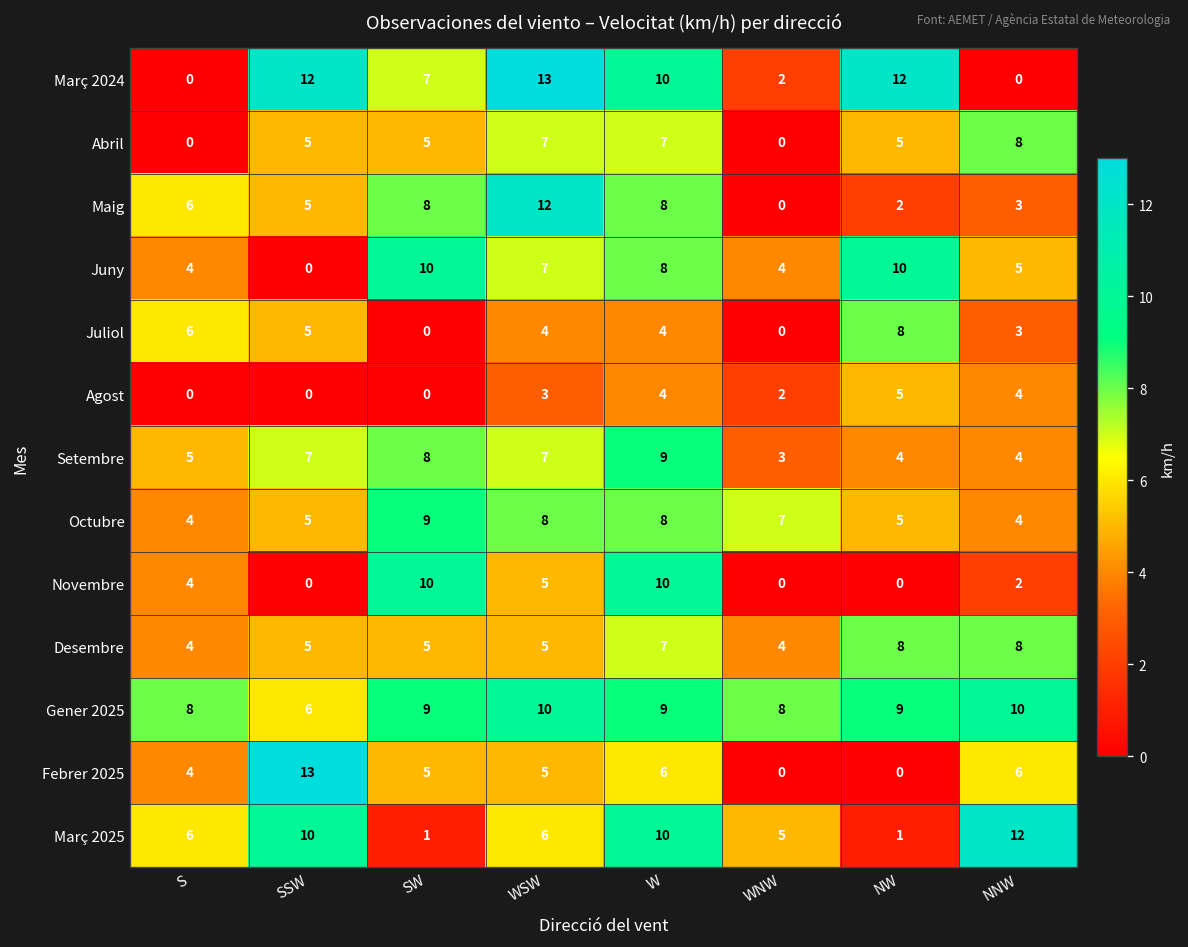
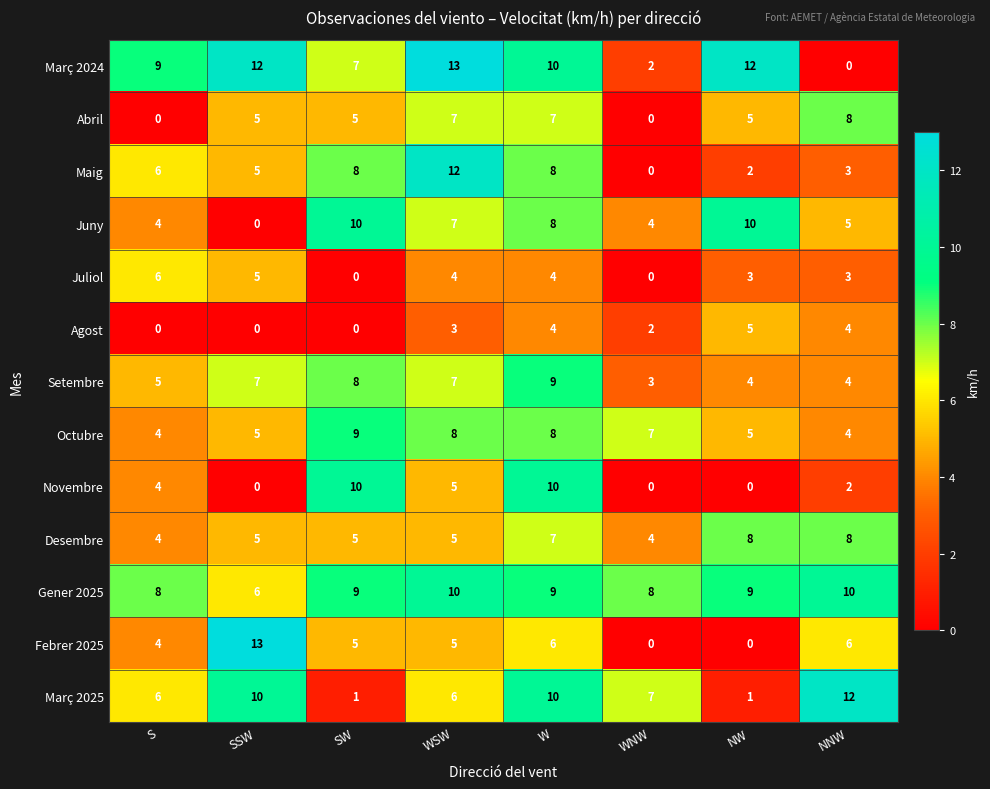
  {
    "Març 2024": {
-     "S": 0,
+     "S": 9,
      "SSW": 12,
      "SW": 7,
      "WSW": 13,
      "W": 10,
      "WNW": 2,
      "NW": 12,
      "NNW": 0
    },
    "Abril": {
      "S": 0,
      "SSW": 5,
      "SW": 5,
      "WSW": 7,
      "W": 7,
      "WNW": 0,
      "NW": 5,
      "NNW": 8
    },
    "Maig": {
      "S": 6,
      "SSW": 5,
      "SW": 8,
      "WSW": 12,
      "W": 8,
      "WNW": 0,
      "NW": 2,
      "NNW": 3
    },
    "Juny": {
      "S": 4,
      "SSW": 0,
      "SW": 10,
      "WSW": 7,
      "W": 8,
      "WNW": 4,
      "NW": 10,
      "NNW": 5
    },
    "Juliol": {
      "S": 6,
      "SSW": 5,
      "SW": 0,
      "WSW": 4,
      "W": 4,
      "WNW": 0,
-     "NW": 8,
+     "NW": 3,
      "NNW": 3
    },
    "Agost": {
      "S": 0,
      "SSW": 0,
      "SW": 0,
      "WSW": 3,
      "W": 4,
      "WNW": 2,
      "NW": 5,
      "NNW": 4
    },
    "Setembre": {
      "S": 5,
      "SSW": 7,
      "SW": 8,
      "WSW": 7,
      "W": 9,
      "WNW": 3,
      "NW": 4,
      "NNW": 4
    },
    "Octubre": {
      "S": 4,
      "SSW": 5,
      "SW": 9,
      "WSW": 8,
      "W": 8,
      "WNW": 7,
      "NW": 5,
      "NNW": 4
    },
    "Novembre": {
      "S": 4,
      "SSW": 0,
      "SW": 10,
      "WSW": 5,
      "W": 10,
      "WNW": 0,
      "NW": 0,
      "NNW": 2
    },
    "Desembre": {
      "S": 4,
      "SSW": 5,
      "SW": 5,
      "WSW": 5,
      "W": 7,
      "WNW": 4,
      "NW": 8,
      "NNW": 8
    },
    "Gener 2025": {
      "S": 8,
      "SSW": 6,
      "SW": 9,
      "WSW": 10,
      "W": 9,
      "WNW": 8,
      "NW": 9,
      "NNW": 10
    },
    "Febrer 2025": {
      "S": 4,
      "SSW": 13,
      "SW": 5,
      "WSW": 5,
      "W": 6,
      "WNW": 0,
      "NW": 0,
      "NNW": 6
    },
    "Març 2025": {
      "S": 6,
      "SSW": 10,
      "SW": 1,
      "WSW": 6,
      "W": 10,
-     "WNW": 5,
+     "WNW": 7,
      "NW": 1,
      "NNW": 12
    }
  }
